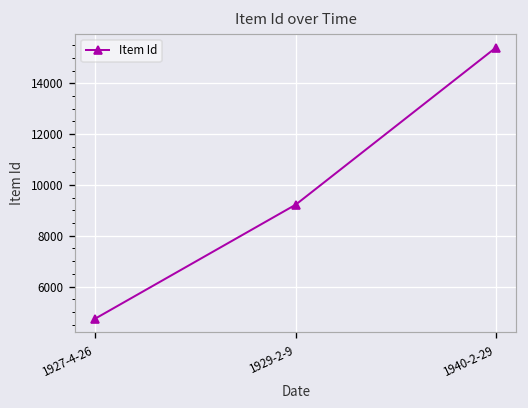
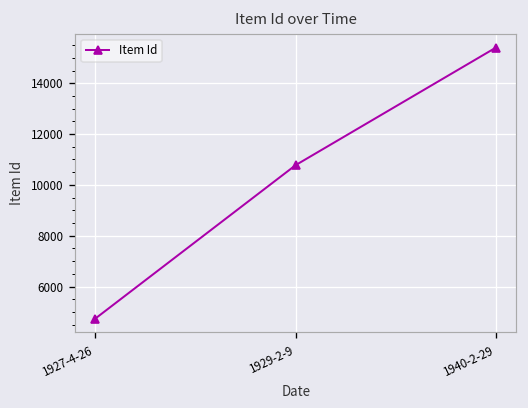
  {
    "1927-4-26": 4700,
-   "1929-2-9": 9200,
+   "1929-2-9": 10800,
    "1940-2-29": 15400
  }
